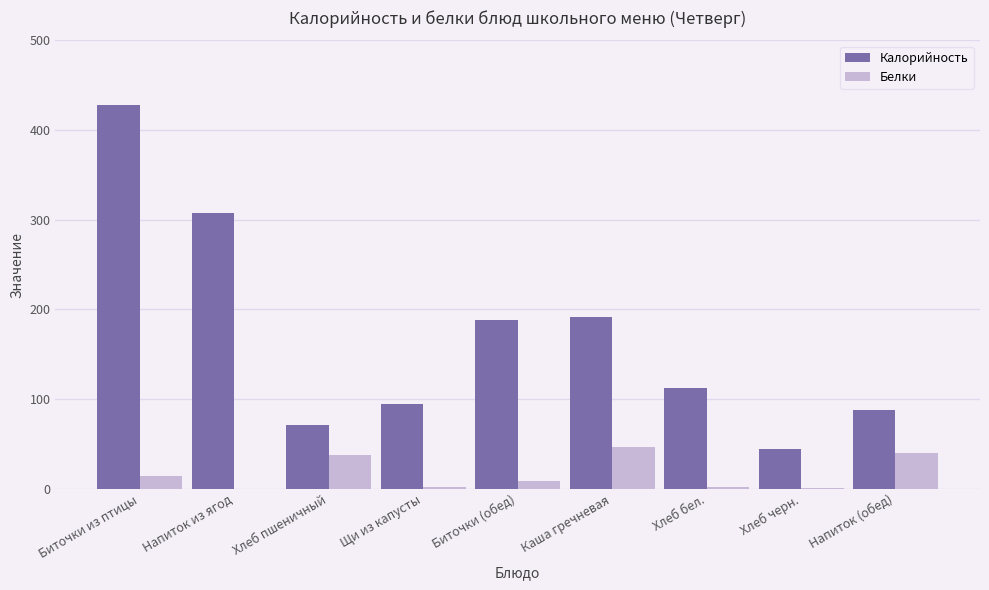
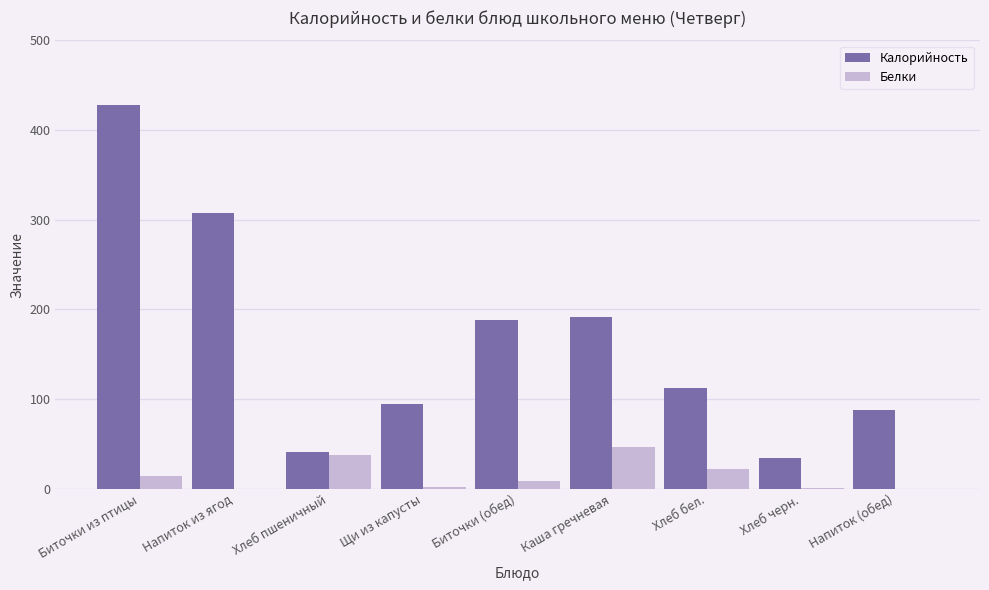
  {
    "Калорийность": {
      "Биточки из птицы": 430,
      "Напиток из ягод": 310,
-     "Хлеб пшеничный": 70,
+     "Хлеб пшеничный": 40,
      "Щи из капусты": 100,
      "Биточки (обед)": 190,
      "Каша гречневая": 190,
      "Хлеб бел.": 110,
-     "Хлеб черн.": 40,
+     "Хлеб черн.": 30,
      "Напиток (обед)": 90
    },
    "Белки": {
      "Биточки из птицы": 10,
      "Хлеб пшеничный": 40,
      "Биточки (обед)": 10,
      "Каша гречневая": 50,
-     "Хлеб бел.": 0,
-     "Напиток (обед)": 40
+     "Хлеб бел.": 20,
+     "Напиток (обед)": 0
    }
  }
